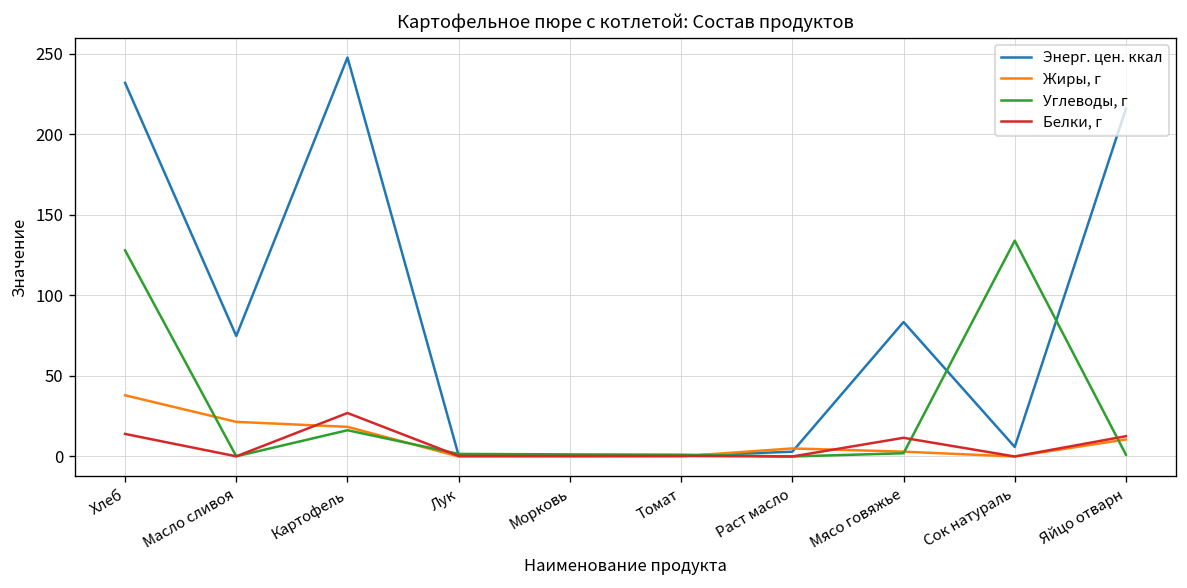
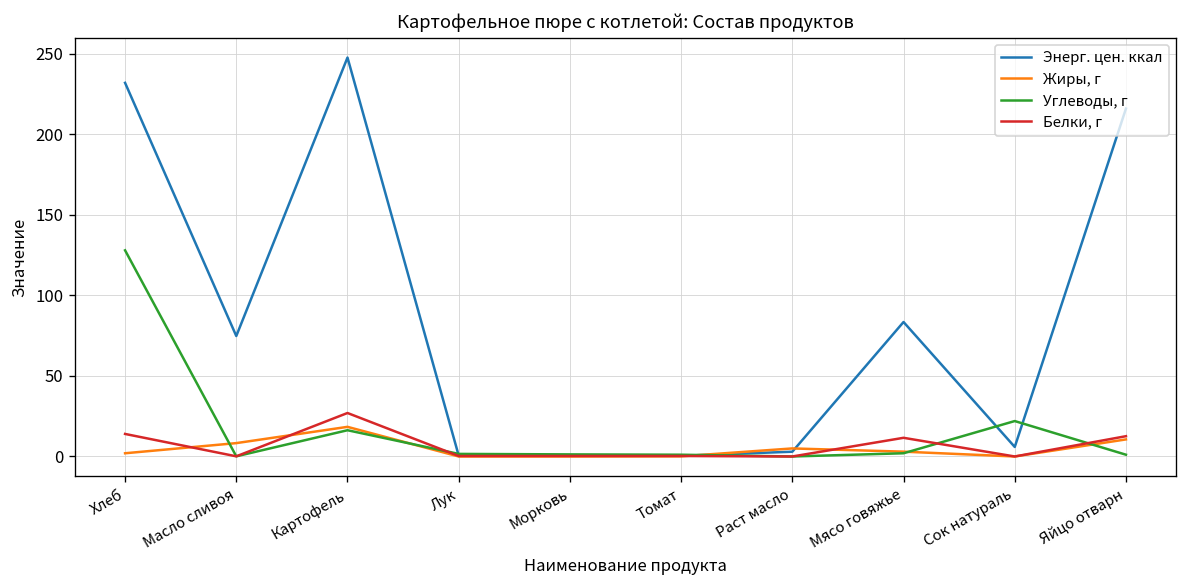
  {
    "Энерг. цен. ккал": {
      "Хлеб": 232,
      "Масло сливоя": 75,
      "Картофель": 248,
      "Раст масло": 3,
      "Мясо говяжье": 84,
      "Сок натураль": 6
    },
    "Жиры, г": {
-     "Хлеб": 38,
-     "Масло сливоя": 22,
+     "Хлеб": 2,
+     "Масло сливоя": 8,
      "Картофель": 18,
      "Раст масло": 5,
      "Яйцо отварн": 11
    },
    "Углеводы, г": {
      "Хлеб": 128,
      "Картофель": 16,
-     "Сок натураль": 134,
+     "Сок натураль": 22,
      "Яйцо отварн": 1
    },
    "Белки, г": {
      "Хлеб": 14,
      "Картофель": 27,
      "Мясо говяжье": 12,
      "Яйцо отварн": 13
    }
  }
